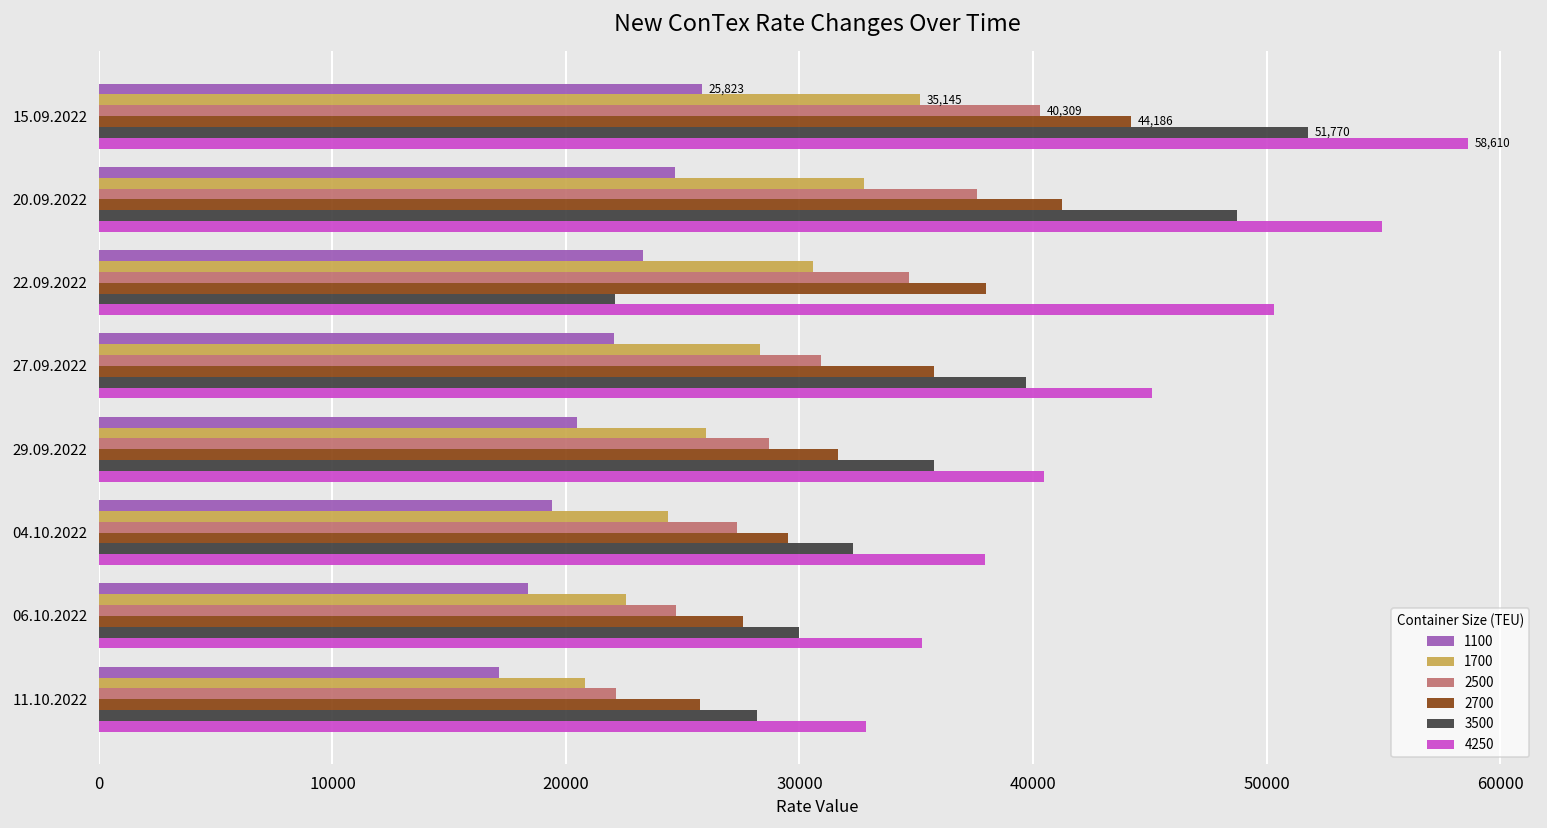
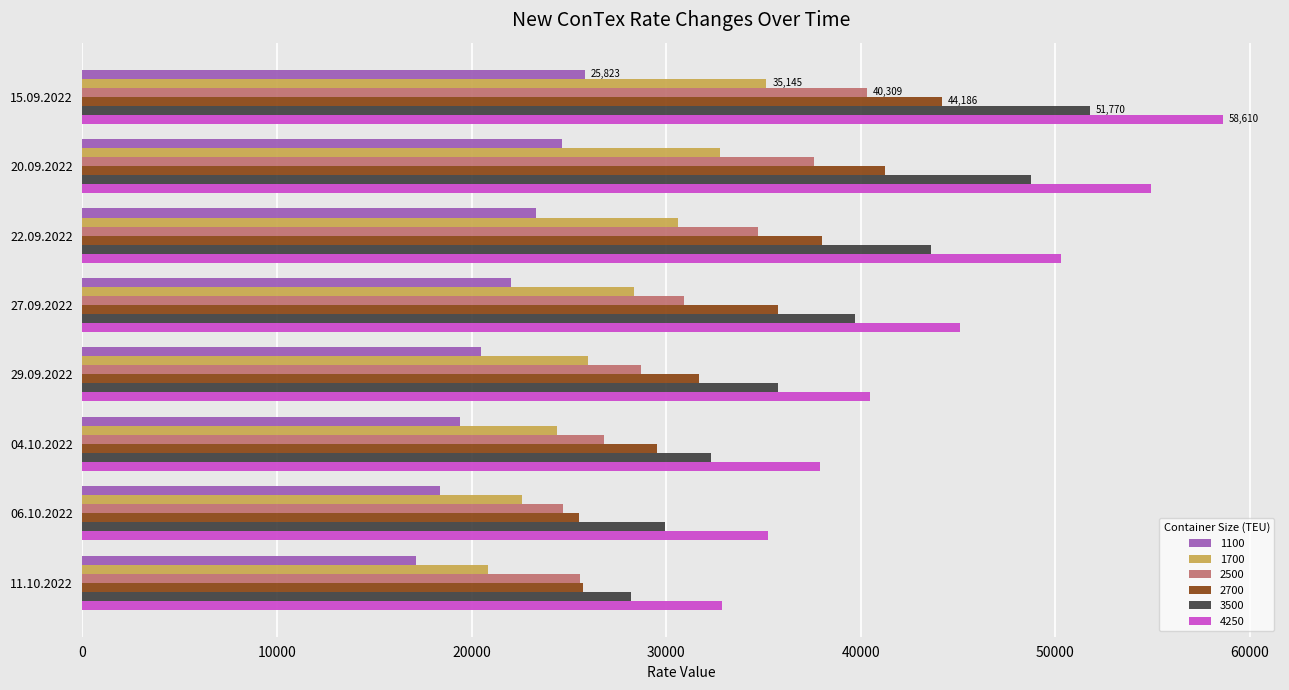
  {
    "1700": {
      "15.09.2022": "35,145"
    },
    "2500": {
      "20.09.2022": "37600",
      "22.09.2022": "34700",
      "27.09.2022": "30900",
      "29.09.2022": "28700",
-     "04.10.2022": "27300",
+     "04.10.2022": "26800",
      "06.10.2022": "24700",
-     "11.10.2022": "22200"
+     "11.10.2022": "25600"
    },
    "2700": {
      "20.09.2022": "41300",
      "22.09.2022": "38000",
      "27.09.2022": "35800",
      "29.09.2022": "31700",
      "04.10.2022": "29500",
-     "06.10.2022": "27600",
+     "06.10.2022": "25500",
      "11.10.2022": "25700"
    },
    "3500": {
      "20.09.2022": "48700",
-     "22.09.2022": "22100",
+     "22.09.2022": "43600",
      "27.09.2022": "39700",
      "29.09.2022": "35800",
      "04.10.2022": "32300",
      "06.10.2022": "30000",
      "11.10.2022": "28200"
    }
  }
